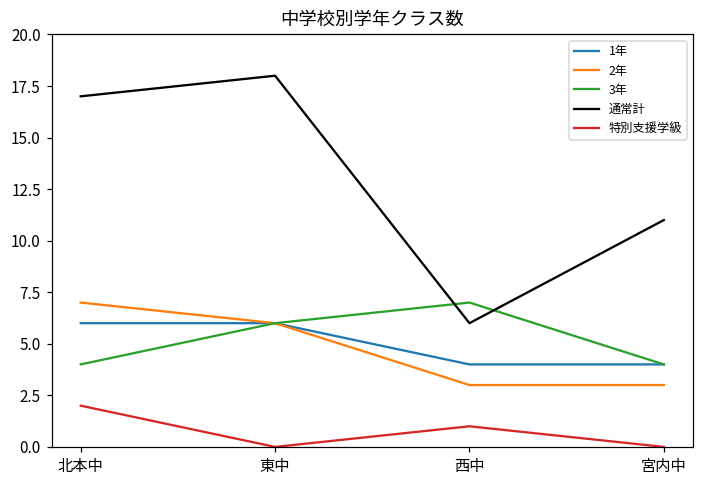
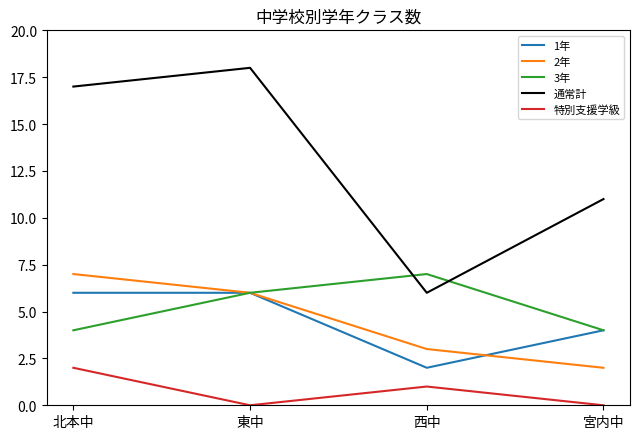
  {
    "1年": {
      "北本中": 6,
-     "西中": 4
+     "西中": 2
    },
    "2年": {
      "北本中": 7,
      "西中": 3,
-     "宮内中": 3
+     "宮内中": 2
    },
    "3年": {
      "北本中": 4,
      "西中": 7
    },
    "通常計": {
      "北本中": 17,
      "東中": 18,
      "西中": 6,
      "宮内中": 11
    },
    "特別支援学級": {
      "北本中": 2,
      "東中": 0,
      "西中": 1,
      "宮内中": 0
    }
  }
